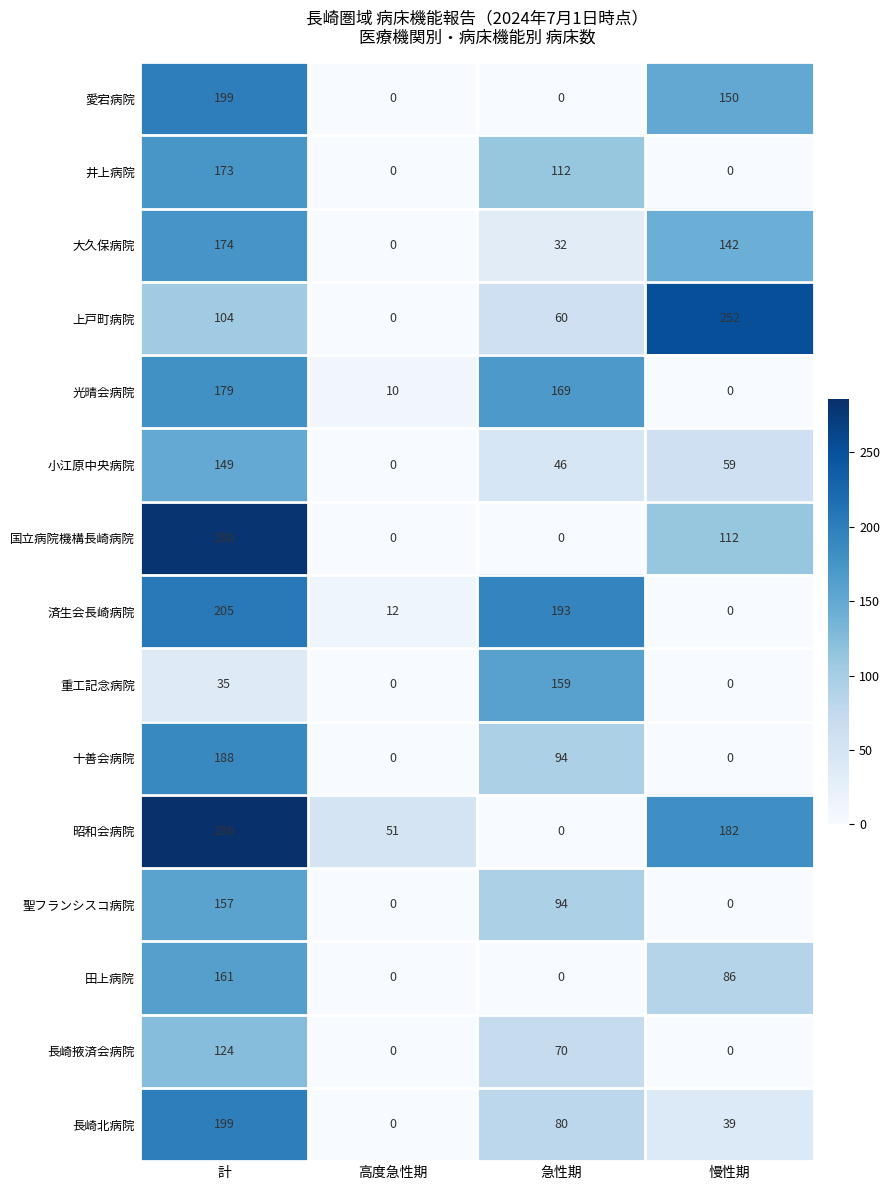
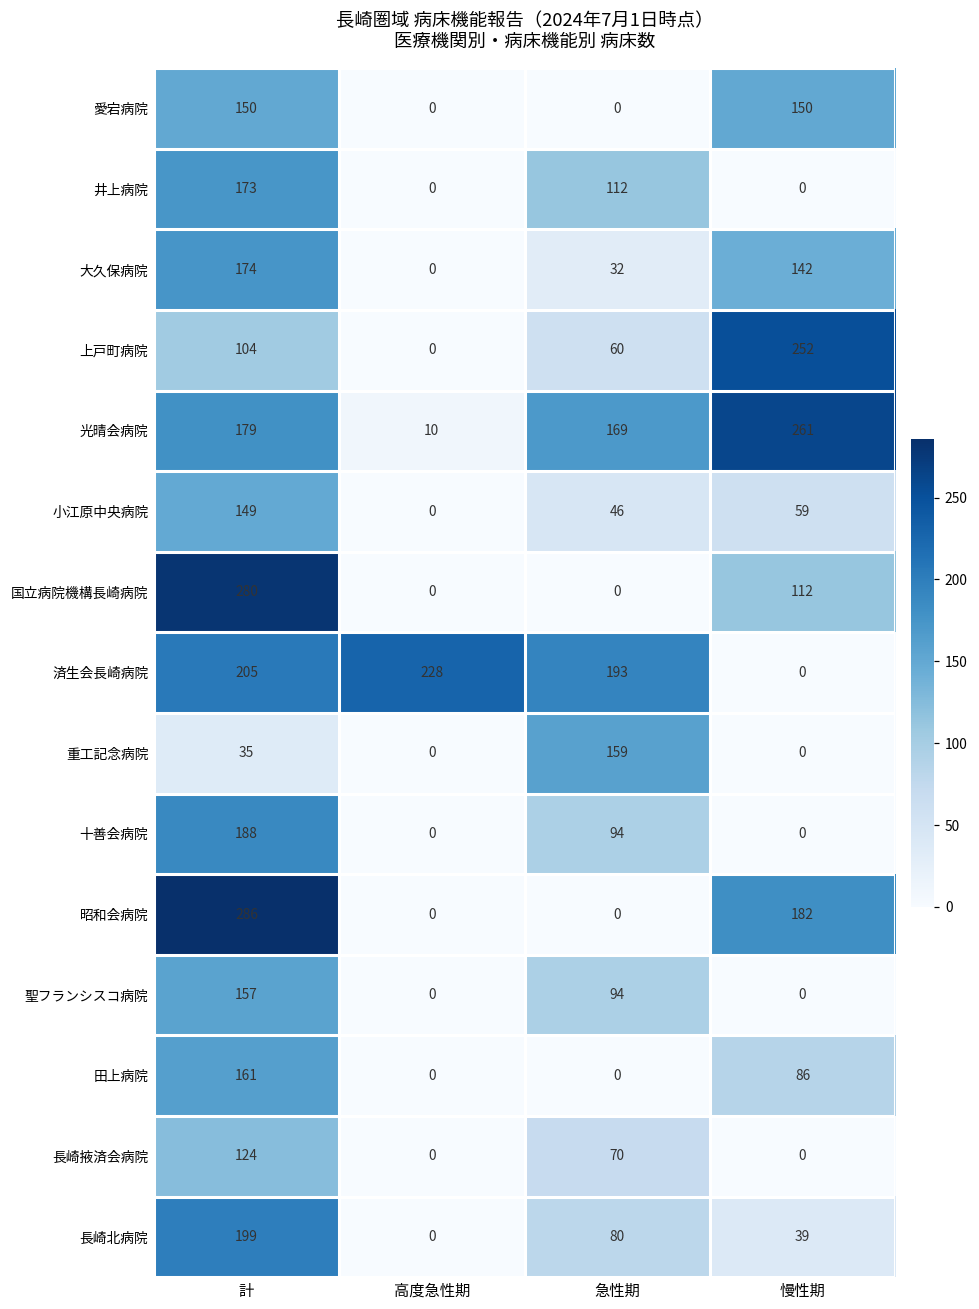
  {
    "愛宕病院": {
-     "計": 199,
+     "計": 150,
      "高度急性期": 0,
      "急性期": 0,
      "慢性期": 150
    },
    "井上病院": {
      "計": 173,
      "高度急性期": 0,
      "急性期": 112,
      "慢性期": 0
    },
    "大久保病院": {
      "計": 174,
      "高度急性期": 0,
      "急性期": 32,
      "慢性期": 142
    },
    "上戸町病院": {
      "計": 104,
      "高度急性期": 0,
      "急性期": 60,
      "慢性期": 252
    },
    "光晴会病院": {
      "計": 179,
      "高度急性期": 10,
      "急性期": 169,
-     "慢性期": 0
+     "慢性期": 261
    },
    "小江原中央病院": {
      "計": 149,
      "高度急性期": 0,
      "急性期": 46,
      "慢性期": 59
    },
    "国立病院機構長崎病院": {
      "計": 280,
      "高度急性期": 0,
      "急性期": 0,
      "慢性期": 112
    },
    "済生会長崎病院": {
      "計": 205,
-     "高度急性期": 12,
+     "高度急性期": 228,
      "急性期": 193,
      "慢性期": 0
    },
    "重工記念病院": {
      "計": 35,
      "高度急性期": 0,
      "急性期": 159,
      "慢性期": 0
    },
    "十善会病院": {
      "計": 188,
      "高度急性期": 0,
      "急性期": 94,
      "慢性期": 0
    },
    "昭和会病院": {
      "計": 286,
-     "高度急性期": 51,
+     "高度急性期": 0,
      "急性期": 0,
      "慢性期": 182
    },
    "聖フランシスコ病院": {
      "計": 157,
      "高度急性期": 0,
      "急性期": 94,
      "慢性期": 0
    },
    "田上病院": {
      "計": 161,
      "高度急性期": 0,
      "急性期": 0,
      "慢性期": 86
    },
    "長崎掖済会病院": {
      "計": 124,
      "高度急性期": 0,
      "急性期": 70,
      "慢性期": 0
    },
    "長崎北病院": {
      "計": 199,
      "高度急性期": 0,
      "急性期": 80,
      "慢性期": 39
    }
  }
